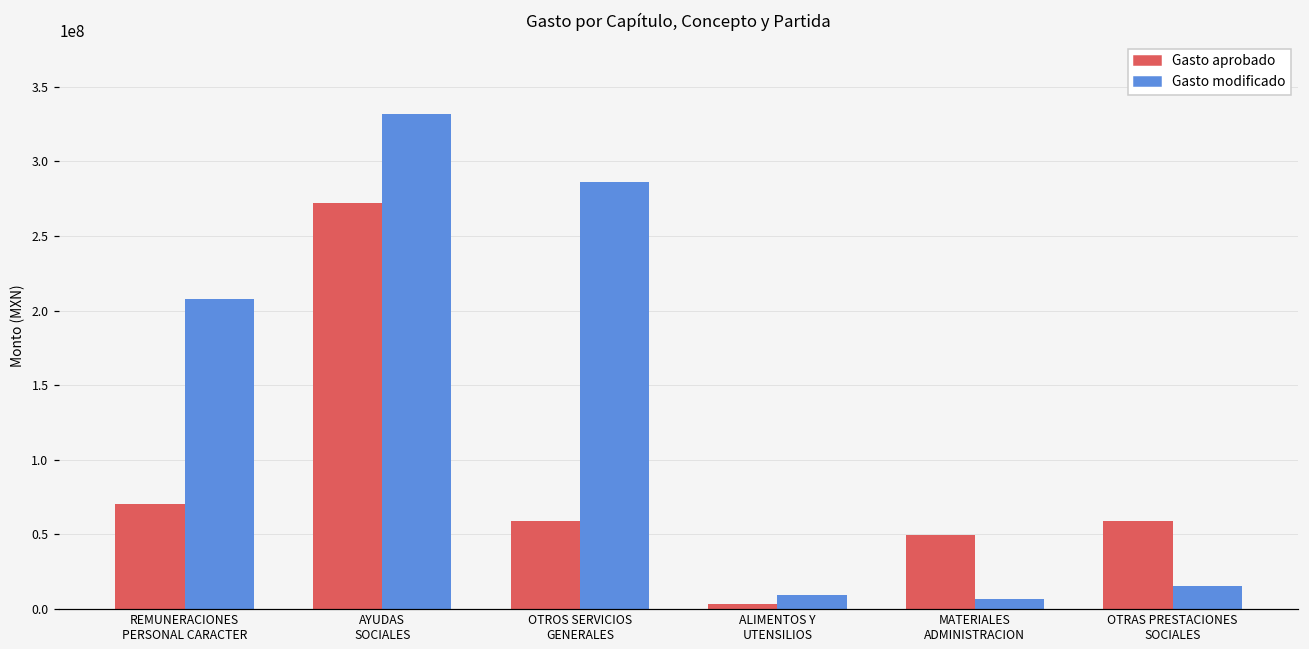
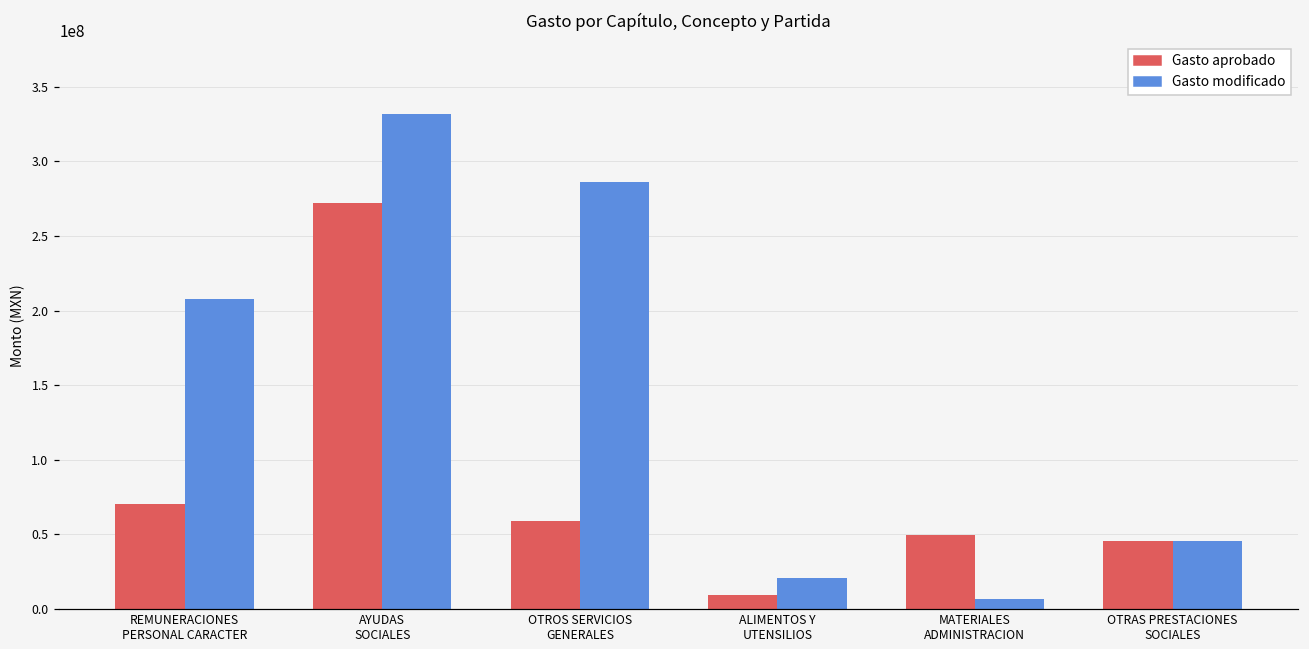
  {
    "Gasto aprobado": {
      "REMUNERACIONES PERSONAL CARACTER": 70000000,
      "AYUDAS SOCIALES": 272000000,
      "OTROS SERVICIOS GENERALES": 59000000,
-     "ALIMENTOS Y UTENSILIOS": 4000000,
+     "ALIMENTOS Y UTENSILIOS": 9000000,
      "MATERIALES ADMINISTRACION": 50000000,
-     "OTRAS PRESTACIONES SOCIALES": 59000000
+     "OTRAS PRESTACIONES SOCIALES": 45000000
    },
    "Gasto modificado": {
      "REMUNERACIONES PERSONAL CARACTER": 208000000,
      "AYUDAS SOCIALES": 332000000,
      "OTROS SERVICIOS GENERALES": 286000000,
-     "ALIMENTOS Y UTENSILIOS": 9000000,
+     "ALIMENTOS Y UTENSILIOS": 20000000,
      "MATERIALES ADMINISTRACION": 7000000,
-     "OTRAS PRESTACIONES SOCIALES": 15000000
+     "OTRAS PRESTACIONES SOCIALES": 45000000
    }
  }
